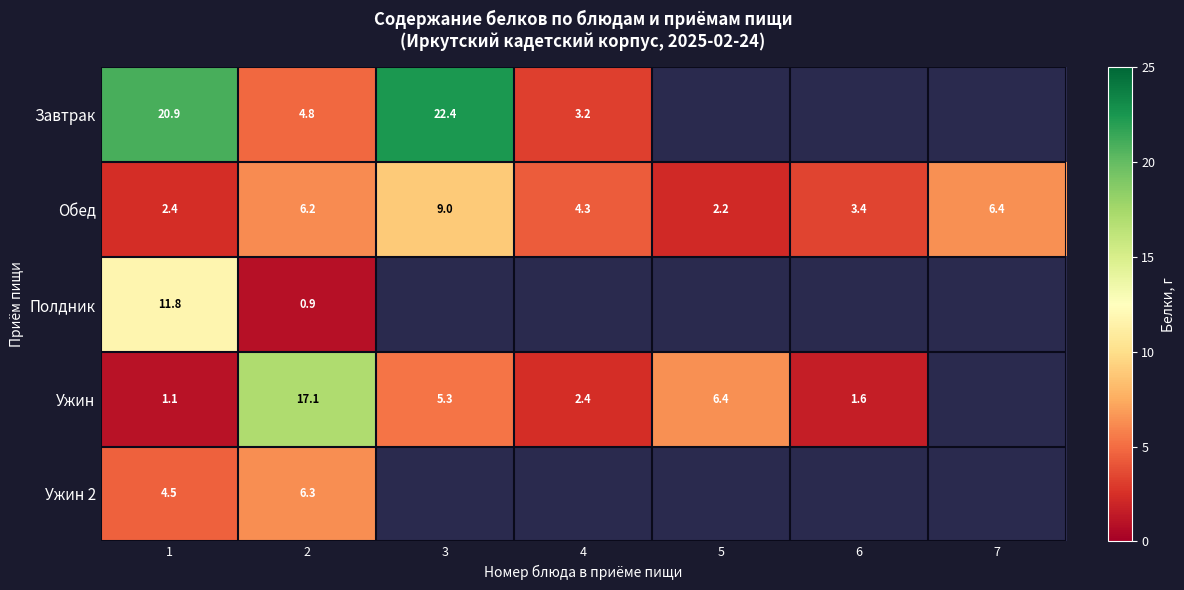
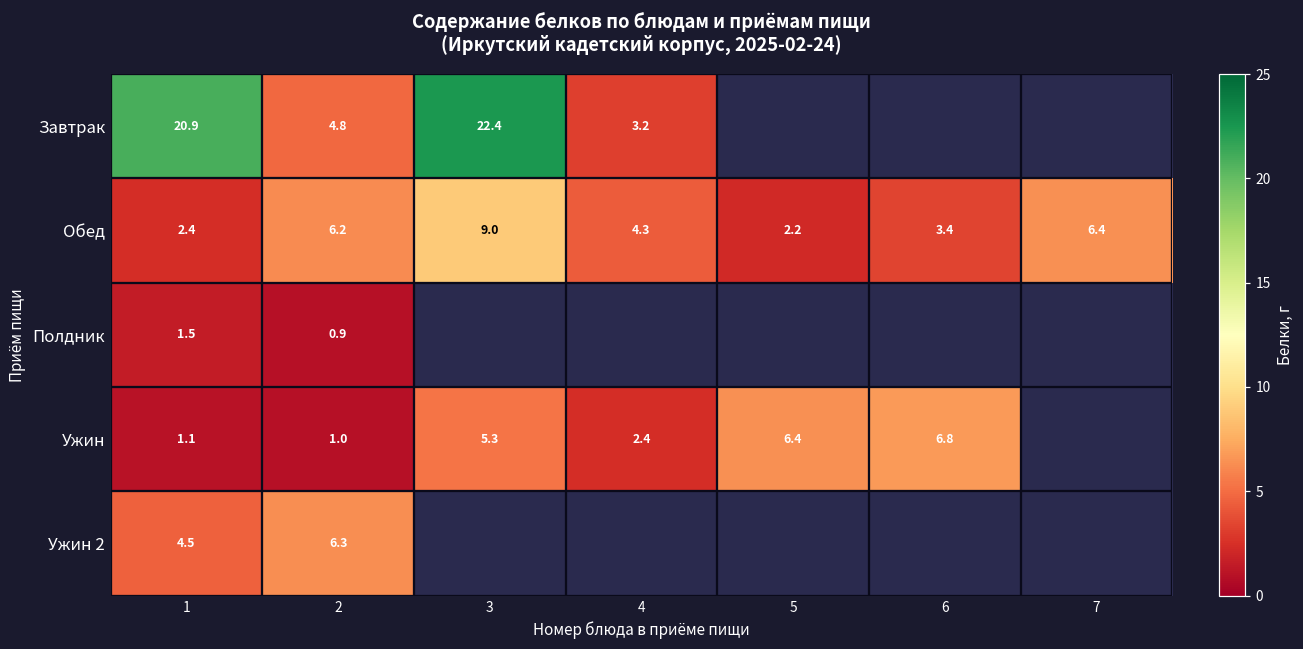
  {
    "Завтрак": {
      "1": 20.9,
      "2": 4.8,
      "3": 22.4,
      "4": 3.2
    },
    "Обед": {
      "1": 2.4,
      "2": 6.2,
      "3": 9.0,
      "4": 4.3,
      "5": 2.2,
      "6": 3.4,
      "7": 6.4
    },
    "Полдник": {
-     "1": 11.8,
+     "1": 1.5,
      "2": 0.9
    },
    "Ужин": {
      "1": 1.1,
-     "2": 17.1,
+     "2": 1.0,
      "3": 5.3,
      "4": 2.4,
      "5": 6.4,
-     "6": 1.6
+     "6": 6.8
    },
    "Ужин 2": {
      "1": 4.5,
      "2": 6.3
    }
  }
